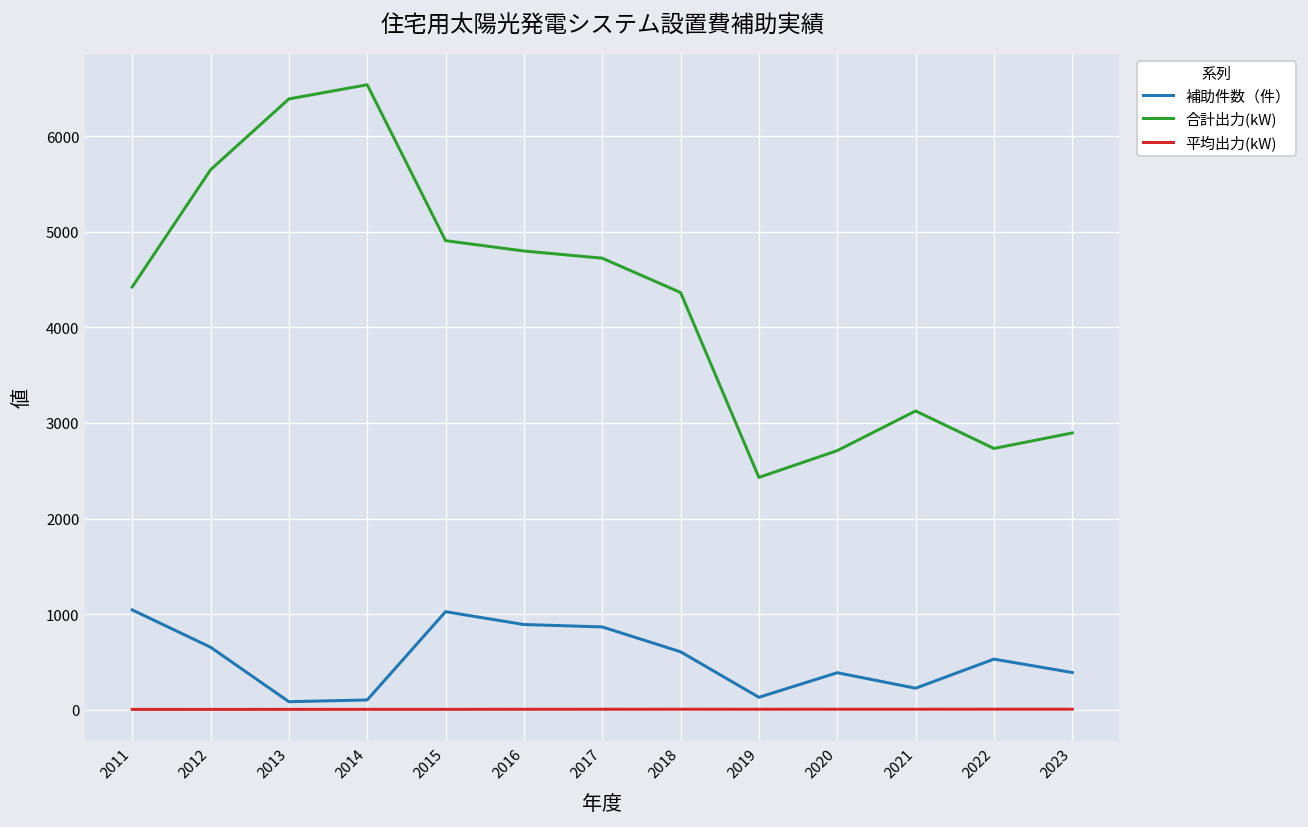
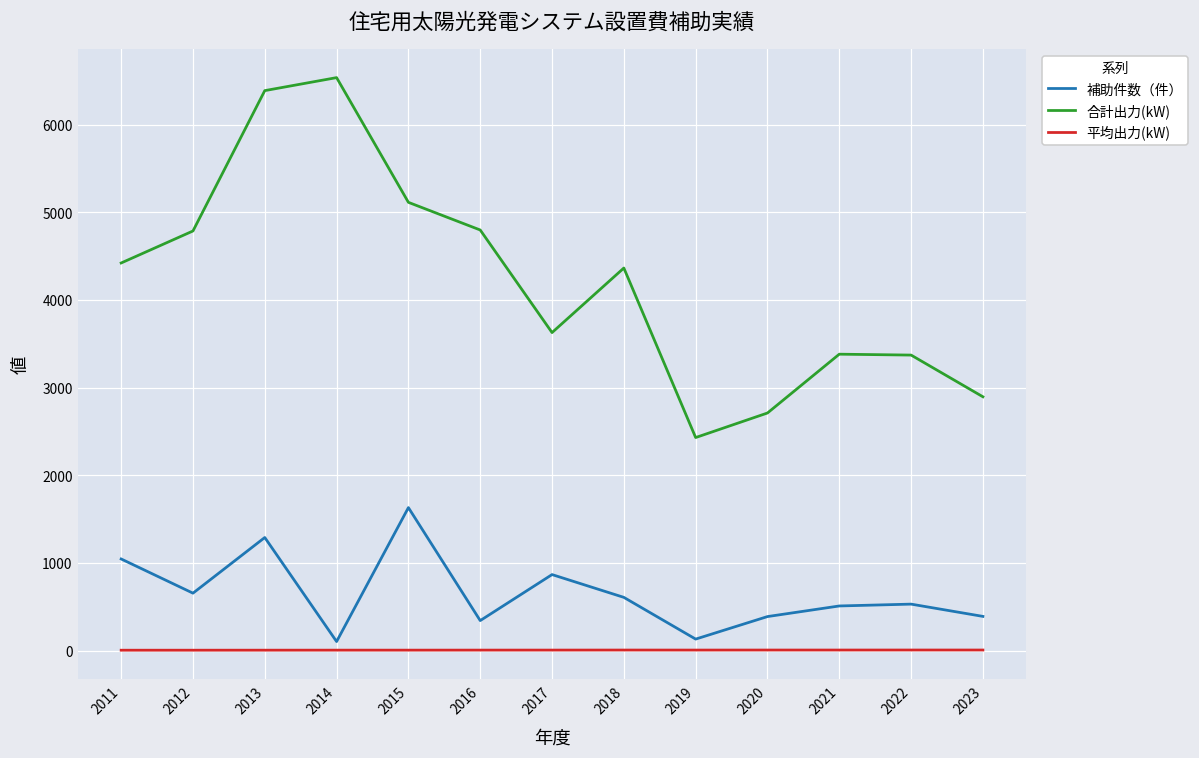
  {
    "補助件数（件）": {
      "2011": 1000,
      "2012": 700,
-     "2013": 100,
+     "2013": 1300,
      "2014": 100,
-     "2015": 1000,
-     "2016": 900,
+     "2015": 1600,
+     "2016": 300,
      "2017": 900,
      "2018": 600,
      "2019": 100,
      "2020": 400,
-     "2021": 200,
+     "2021": 500,
      "2022": 500,
      "2023": 400
    },
    "合計出力(kW)": {
      "2011": 4400,
-     "2012": 5600,
+     "2012": 4800,
      "2013": 6400,
      "2014": 6500,
-     "2015": 4900,
+     "2015": 5100,
      "2016": 4800,
-     "2017": 4700,
+     "2017": 3600,
      "2018": 4400,
      "2019": 2400,
      "2020": 2700,
-     "2021": 3100,
-     "2022": 2700,
+     "2021": 3400,
+     "2022": 3400,
      "2023": 2900
    },
    "平均出力(kW)": {
      "2011": 0,
      "2012": 0,
      "2013": 0,
      "2014": 0,
      "2015": 0,
      "2016": 0,
      "2017": 0,
      "2018": 0,
      "2019": 0,
      "2020": 0,
      "2021": 0,
      "2022": 0,
      "2023": 0
    }
  }
